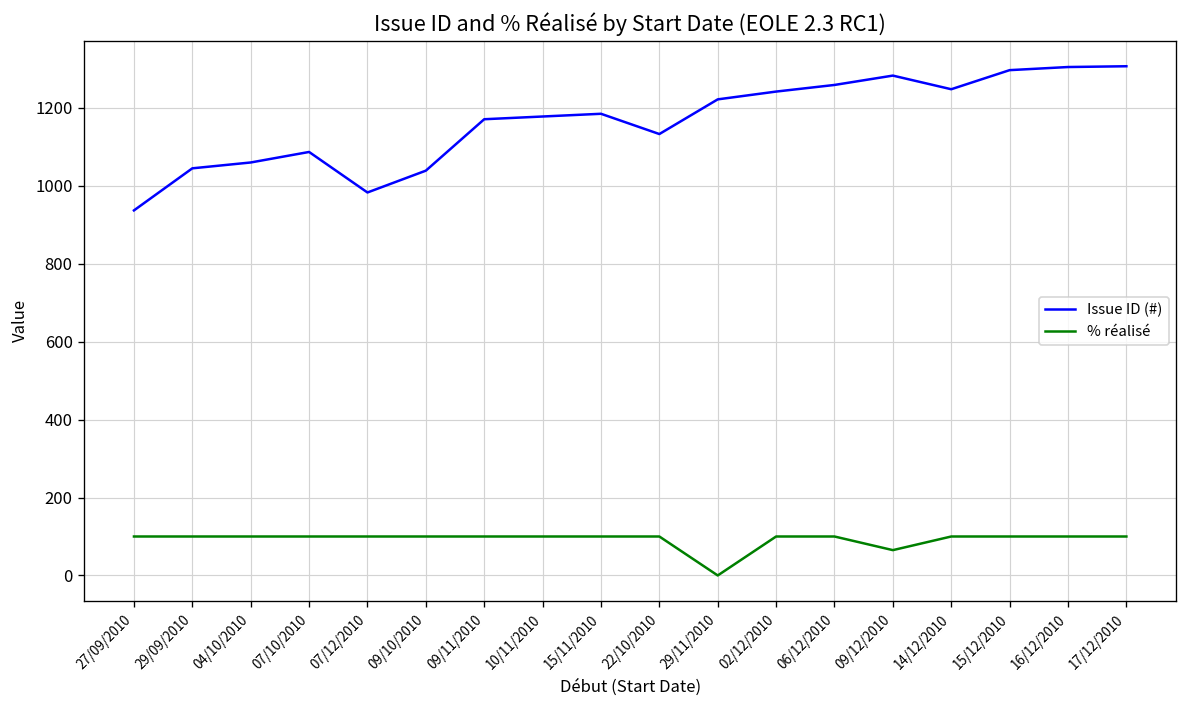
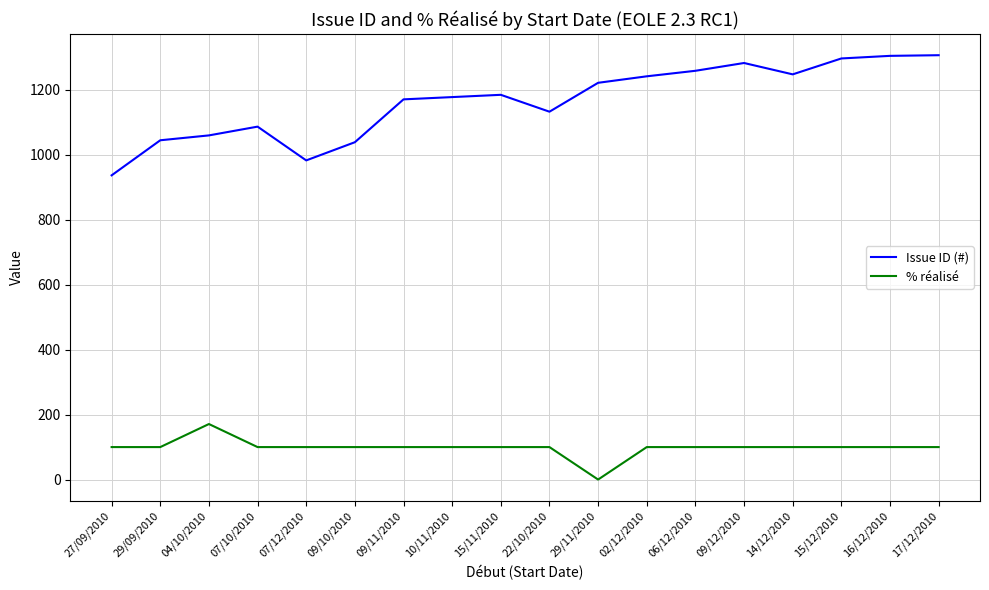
  {
    "Issue ID (#)": {
      "27/09/2010": 940,
      "29/09/2010": 1050,
      "04/10/2010": 1060,
      "07/10/2010": 1090,
      "07/12/2010": 980,
      "09/10/2010": 1040,
      "09/11/2010": 1170,
      "10/11/2010": 1180,
      "15/11/2010": 1190,
      "22/10/2010": 1130,
      "29/11/2010": 1220,
      "02/12/2010": 1240,
      "06/12/2010": 1260,
      "09/12/2010": 1280,
      "14/12/2010": 1250,
      "15/12/2010": 1300,
      "16/12/2010": 1310,
      "17/12/2010": 1310
    },
    "% réalisé": {
      "27/09/2010": 100,
      "29/09/2010": 100,
-     "04/10/2010": 100,
+     "04/10/2010": 170,
      "07/10/2010": 100,
      "07/12/2010": 100,
      "09/10/2010": 100,
      "09/11/2010": 100,
      "10/11/2010": 100,
      "15/11/2010": 100,
      "22/10/2010": 100,
      "29/11/2010": 0,
      "02/12/2010": 100,
      "06/12/2010": 100,
-     "09/12/2010": 70,
+     "09/12/2010": 100,
      "14/12/2010": 100,
      "15/12/2010": 100,
      "16/12/2010": 100,
      "17/12/2010": 100
    }
  }
